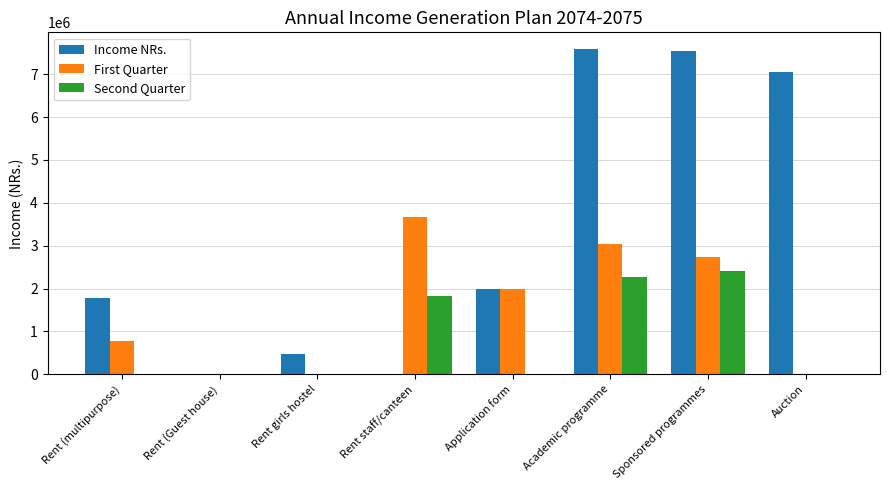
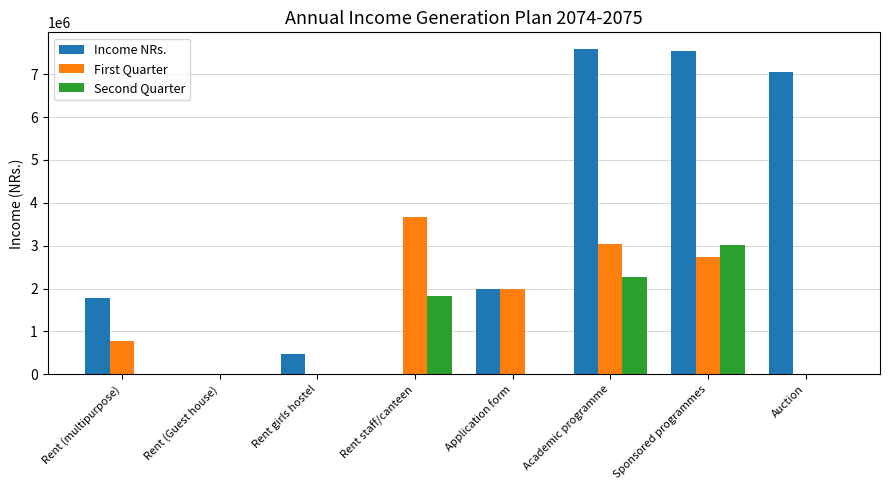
  {
    "Income NRs.": {
      "Rent (multipurpose)": 1800000,
      "Rent girls hostel": 500000,
      "Application form": 2000000,
      "Academic programme": 7600000,
      "Sponsored programmes": 7500000,
      "Auction": 7100000
    },
    "First Quarter": {
      "Rent (multipurpose)": 800000,
      "Rent staff/canteen": 3700000,
      "Application form": 2000000,
      "Academic programme": 3000000,
      "Sponsored programmes": 2700000,
      "Auction": 0
    },
    "Second Quarter": {
      "Rent staff/canteen": 1800000,
      "Application form": 0,
      "Academic programme": 2300000,
-     "Sponsored programmes": 2400000
+     "Sponsored programmes": 3000000
    }
  }
